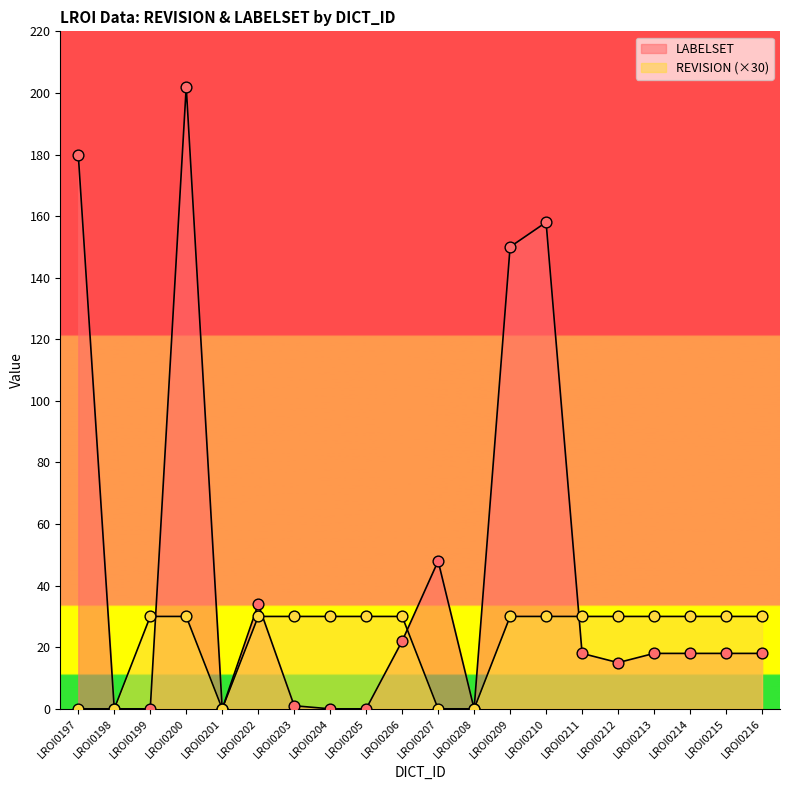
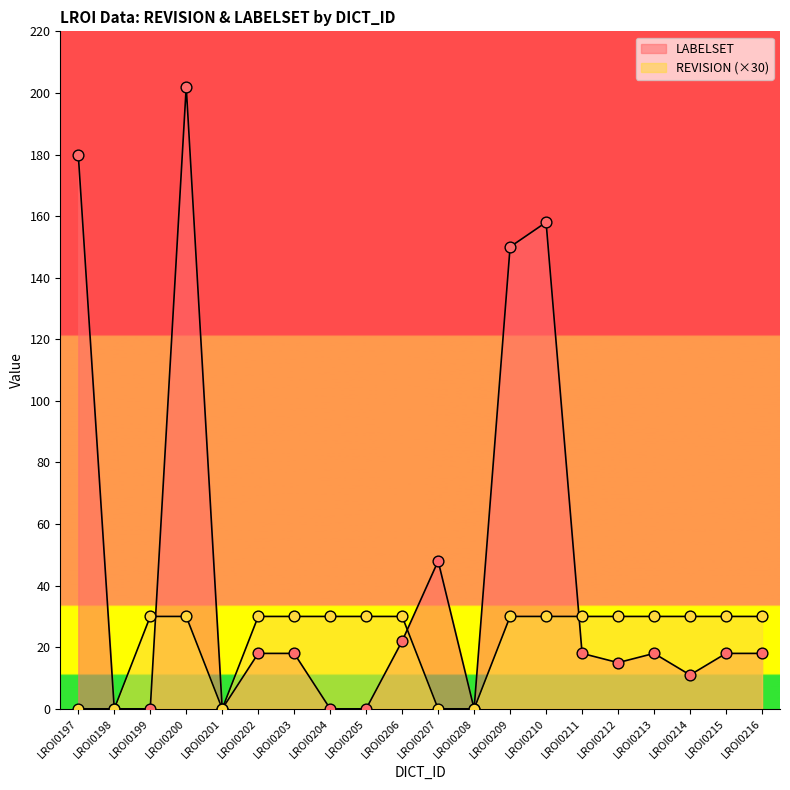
  {
    "LABELSET": {
      "LROI0197": 180,
      "LROI0199": 0,
      "LROI0200": 202,
-     "LROI0202": 34,
-     "LROI0203": 1,
+     "LROI0202": 18,
+     "LROI0203": 18,
      "LROI0204": 0,
      "LROI0205": 0,
      "LROI0206": 22,
      "LROI0207": 48,
      "LROI0209": 150,
      "LROI0210": 158,
      "LROI0211": 18,
      "LROI0212": 15,
      "LROI0213": 18,
-     "LROI0214": 18,
+     "LROI0214": 11,
      "LROI0215": 18,
      "LROI0216": 18
    },
    "REVISION (×30)": {
      "LROI0197": 0,
      "LROI0199": 30,
      "LROI0200": 30,
      "LROI0202": 30,
      "LROI0203": 30,
      "LROI0204": 30,
      "LROI0205": 30,
      "LROI0206": 30,
      "LROI0207": 0,
      "LROI0209": 30,
      "LROI0210": 30,
      "LROI0211": 30,
      "LROI0212": 30,
      "LROI0213": 30,
      "LROI0214": 30,
      "LROI0215": 30,
      "LROI0216": 30
    }
  }
